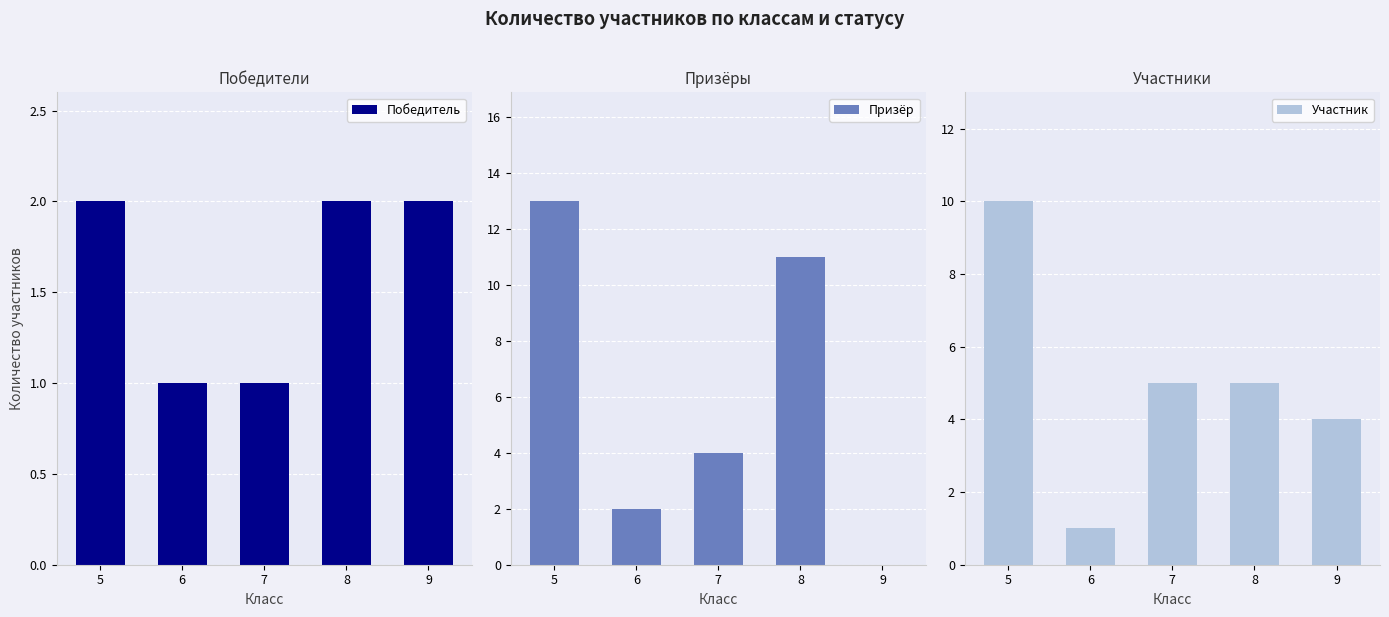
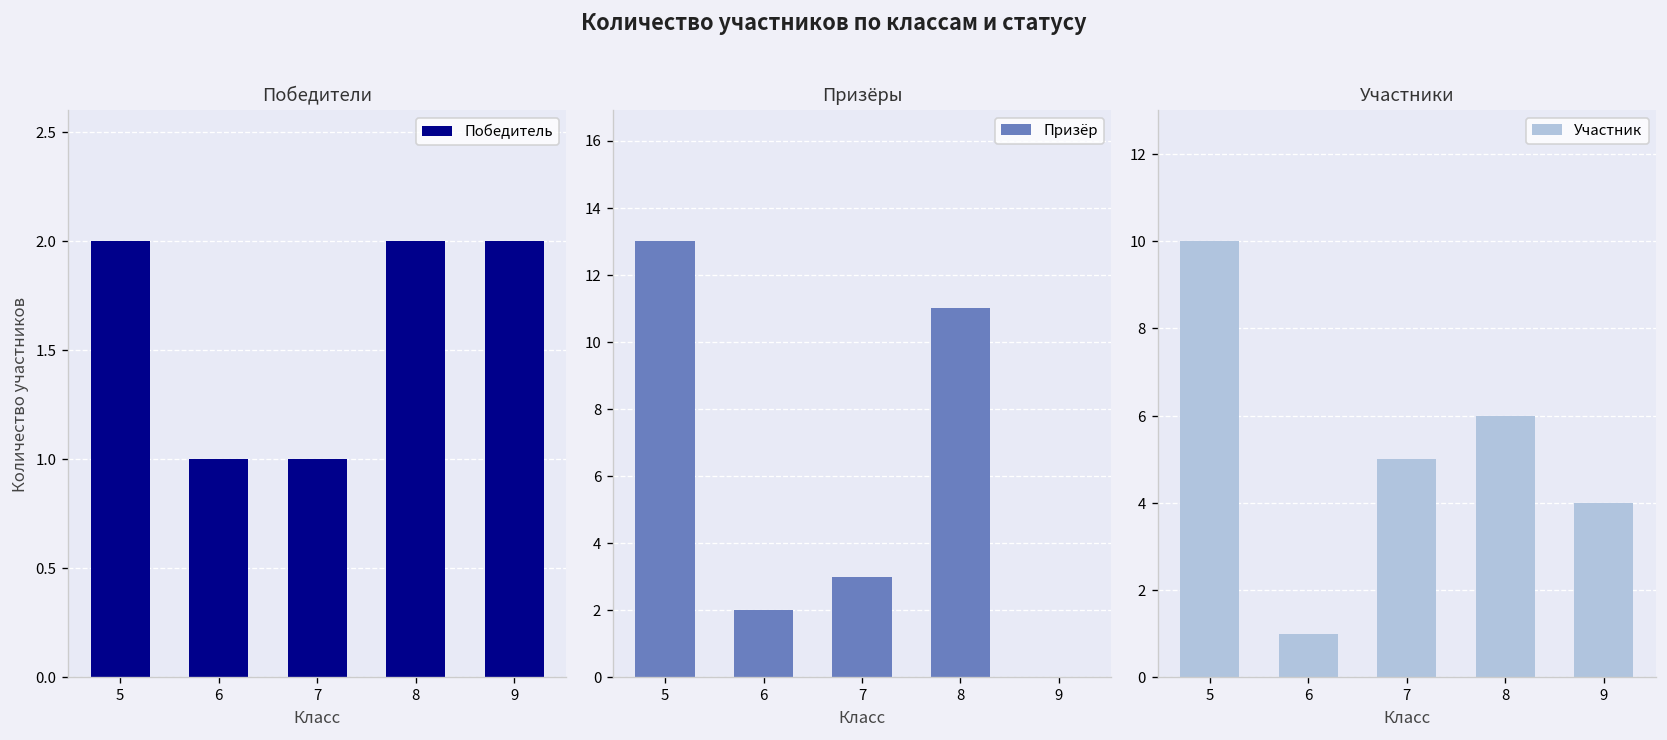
  {
    "Победители": {
      "5": 2.00,
      "6": 1.00,
      "7": 1.00,
      "8": 2.00,
      "9": 2.00
    },
    "Призёры": {
      "5": 13,
      "6": 2,
-     "7": 4,
+     "7": 3,
      "8": 11,
      "9": 0
    },
    "Участники": {
      "5": 10,
      "6": 1,
      "7": 5,
-     "8": 5,
+     "8": 6,
      "9": 4
    }
  }
